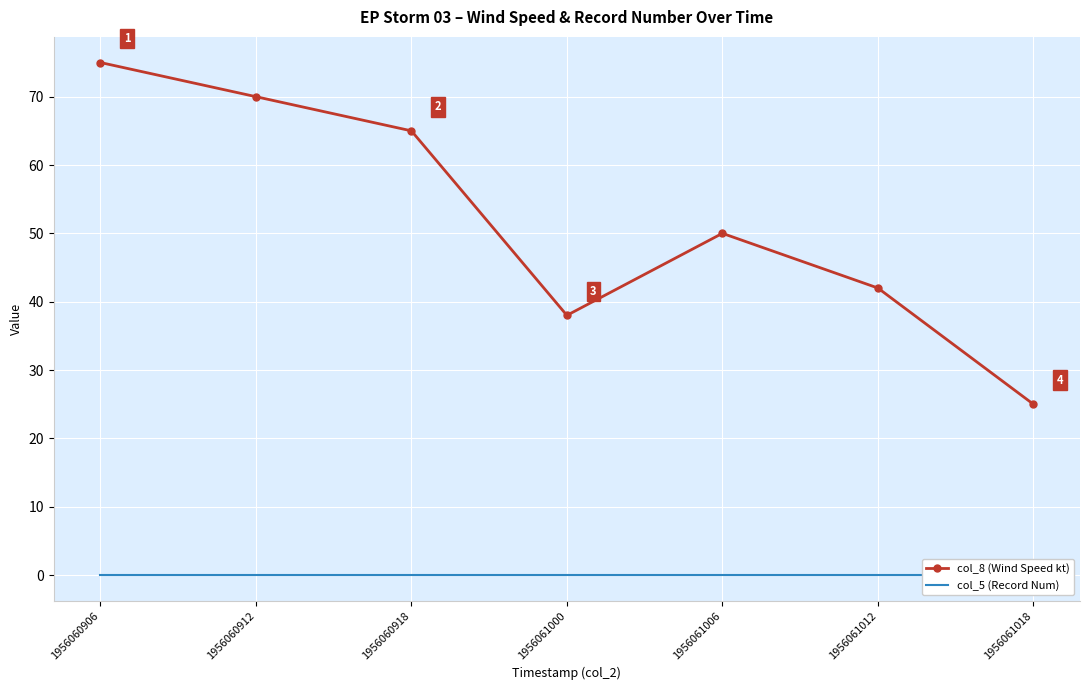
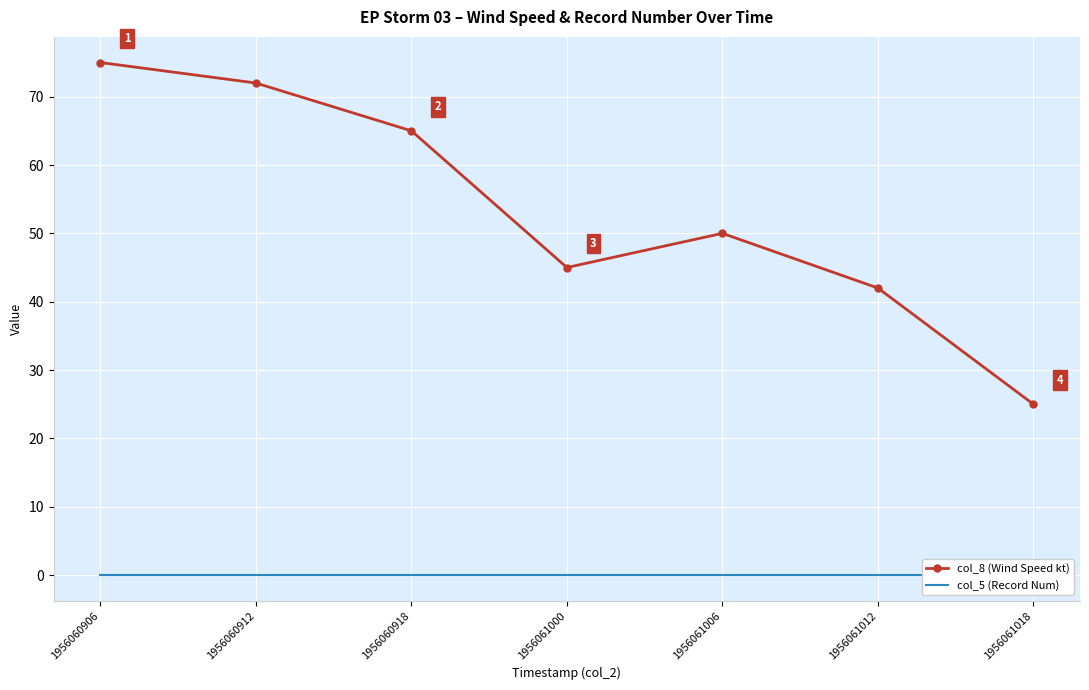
  {
    "col_8 (Wind Speed kt)": {
      "1956060906": 75,
-     "1956060912": 70,
+     "1956060912": 72,
      "1956060918": 65,
-     "1956061000": 38,
+     "1956061000": 45,
      "1956061006": 50,
      "1956061012": 42,
      "1956061018": 25
    },
    "col_5 (Record Num)": {
      "1956060906": 0,
      "1956060912": 0,
      "1956060918": 0,
      "1956061000": 0,
      "1956061006": 0,
      "1956061012": 0
    }
  }
